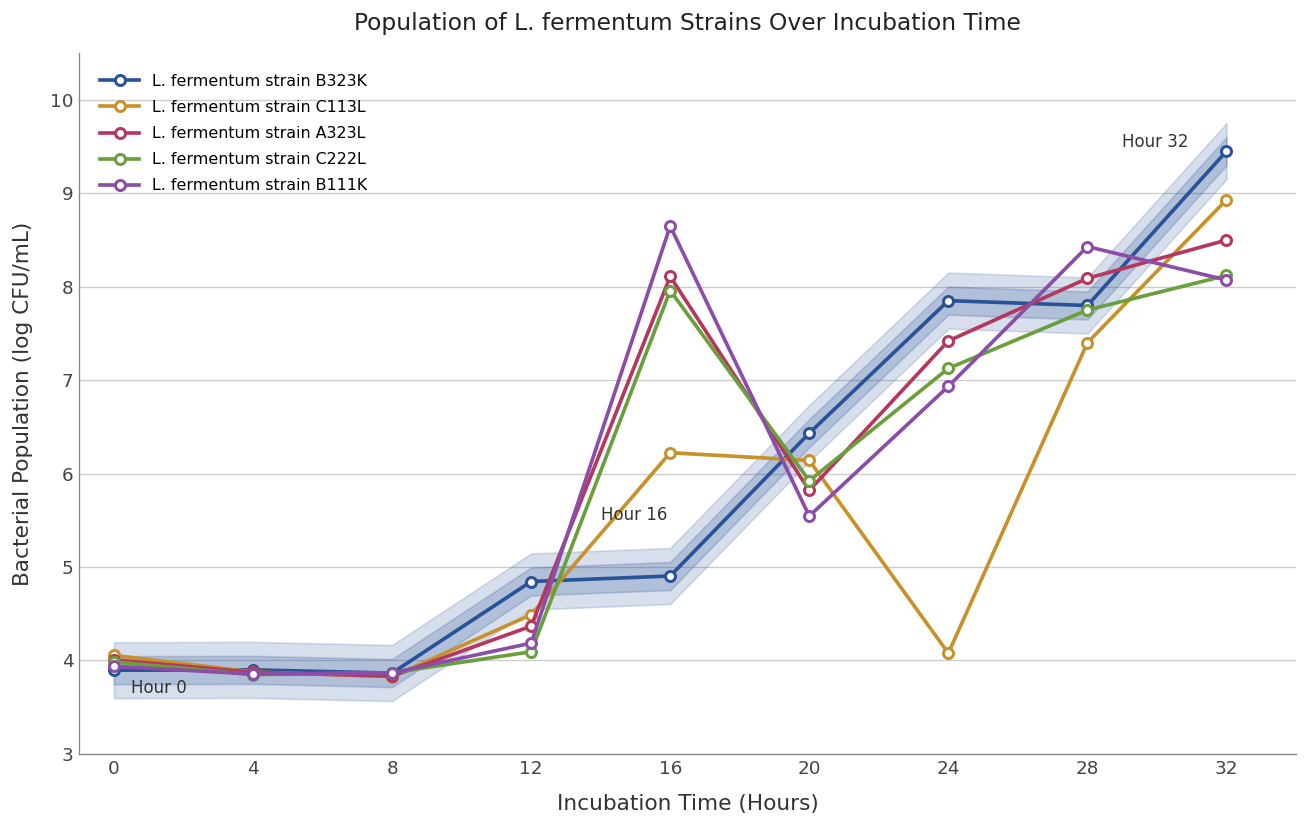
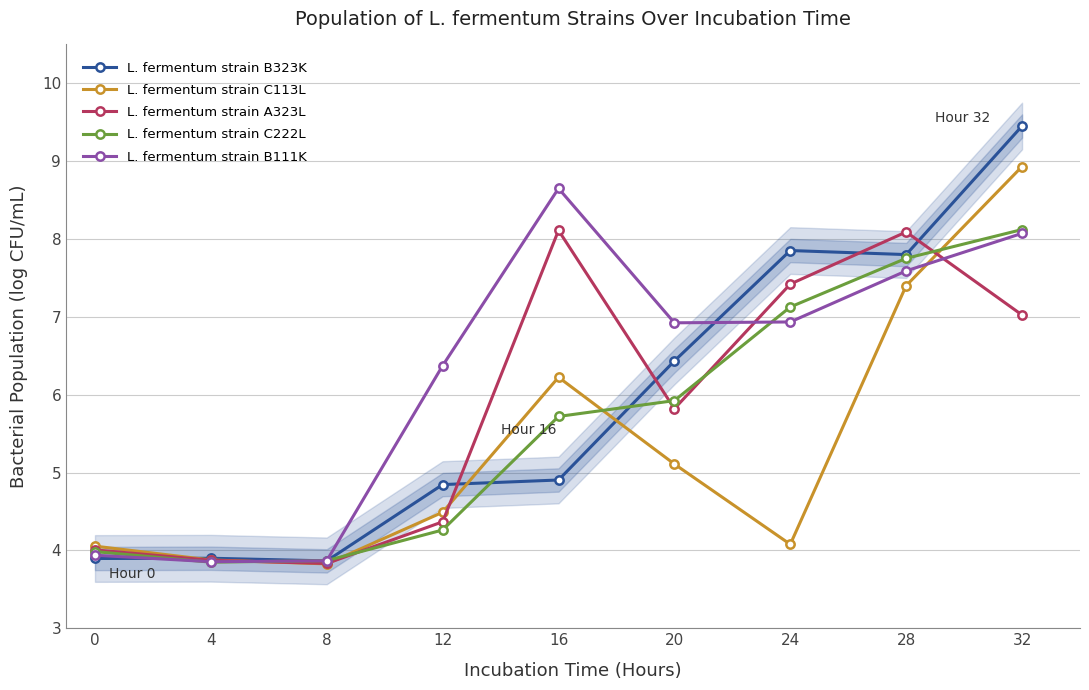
  {
    "L. fermentum strain C113L": {
      "12": 4.5,
      "16": 6.2,
-     "20": 6.1,
+     "20": 5.1,
      "24": 4.1,
      "28": 7.4,
      "32": 8.9
    },
    "L. fermentum strain A323L": {
      "12": 4.4,
      "16": 8.1,
      "20": 5.8,
      "24": 7.4,
-     "32": 8.5
+     "32": 7.0
    },
    "L. fermentum strain C222L": {
-     "12": 4.1,
-     "16": 8.0,
+     "12": 4.3,
+     "16": 5.7,
      "20": 5.9,
      "24": 7.1,
      "28": 7.8,
      "32": 8.1
    },
    "L. fermentum strain B111K": {
      "0": 3.9,
-     "12": 4.2,
+     "12": 6.4,
      "16": 8.7,
-     "20": 5.5,
+     "20": 6.9,
      "24": 6.9,
-     "28": 8.4,
+     "28": 7.6,
      "32": 8.1
    }
  }
